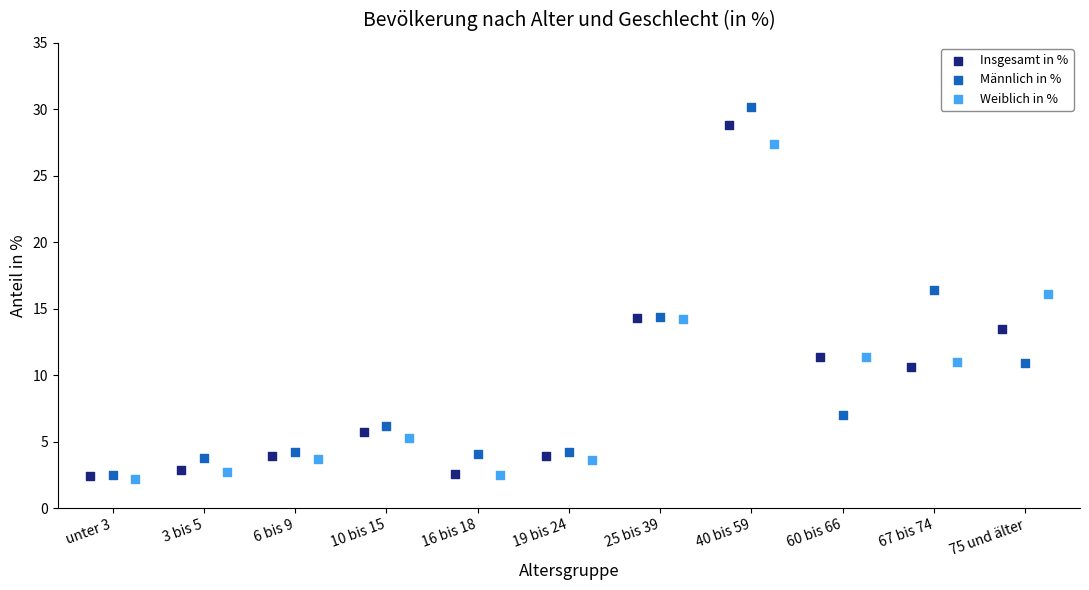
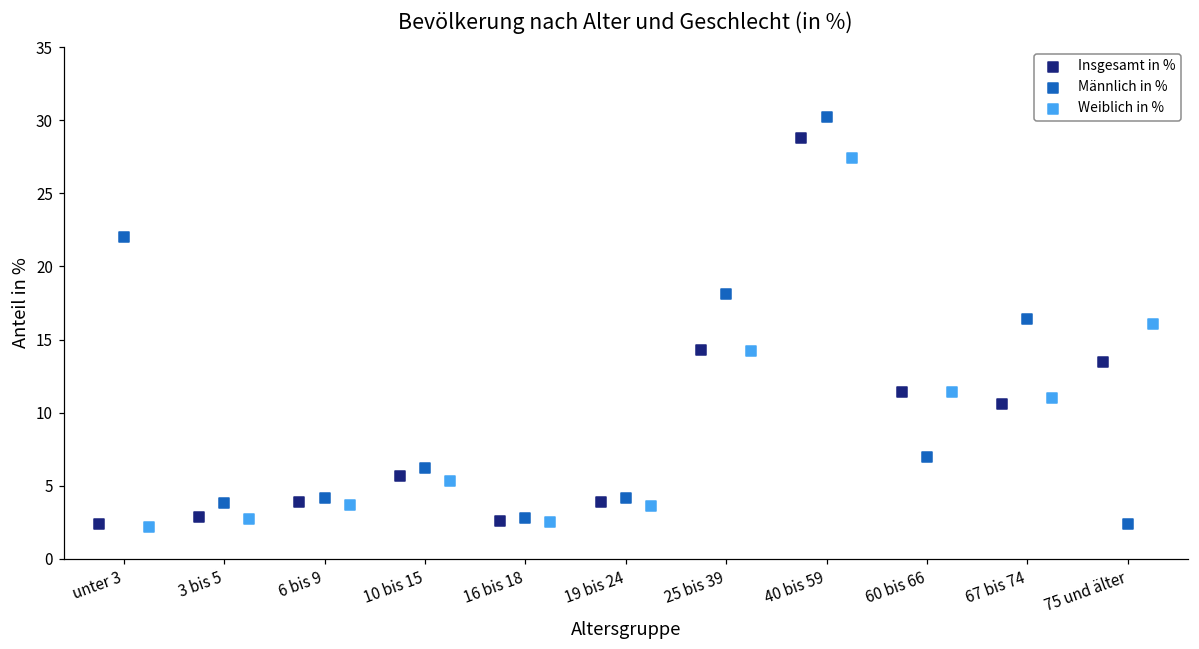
  {
    "Männlich in %": {
-     "unter 3": 2.5,
-     "16 bis 18": 4.1,
-     "25 bis 39": 14.4,
-     "75 und älter": 10.9
+     "unter 3": 22.0,
+     "16 bis 18": 2.8,
+     "25 bis 39": 18.1,
+     "75 und älter": 2.4
    }
  }
